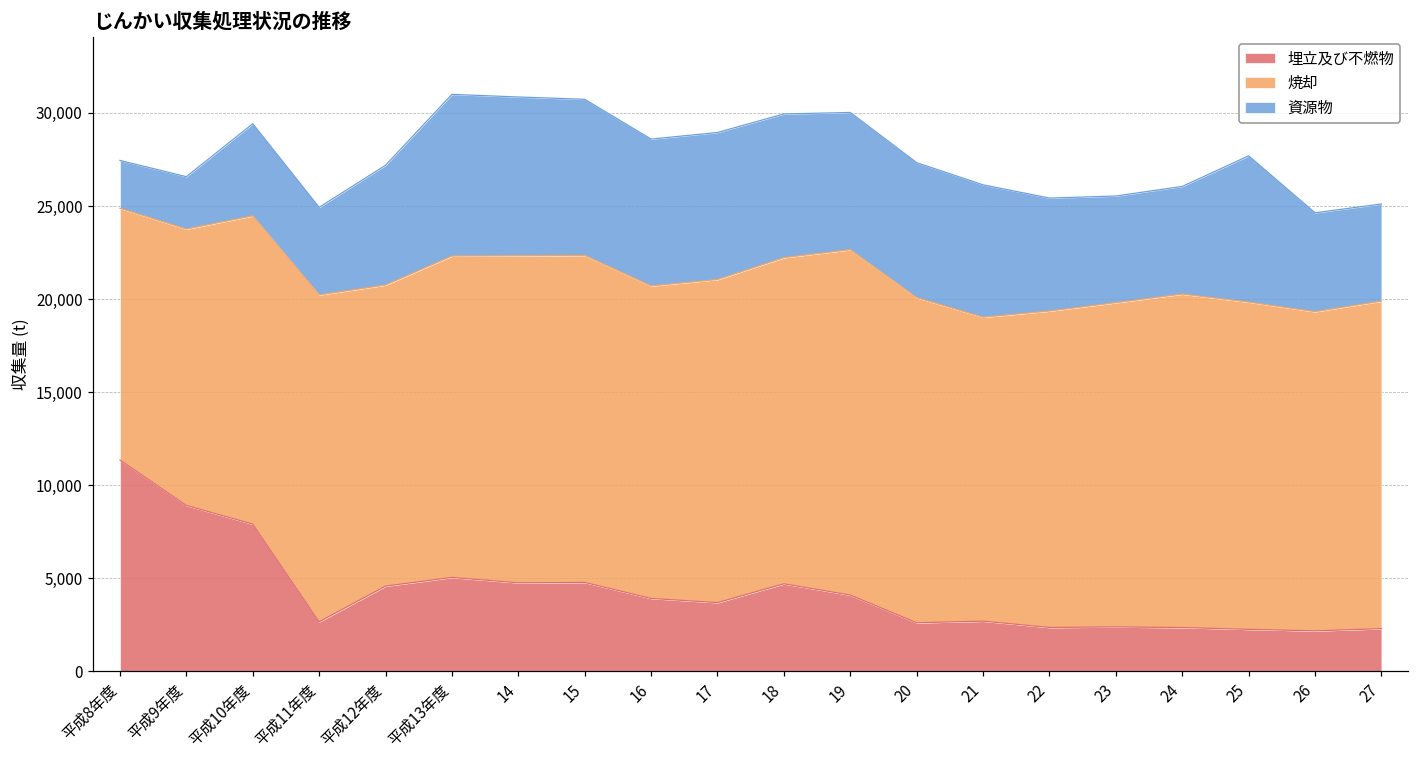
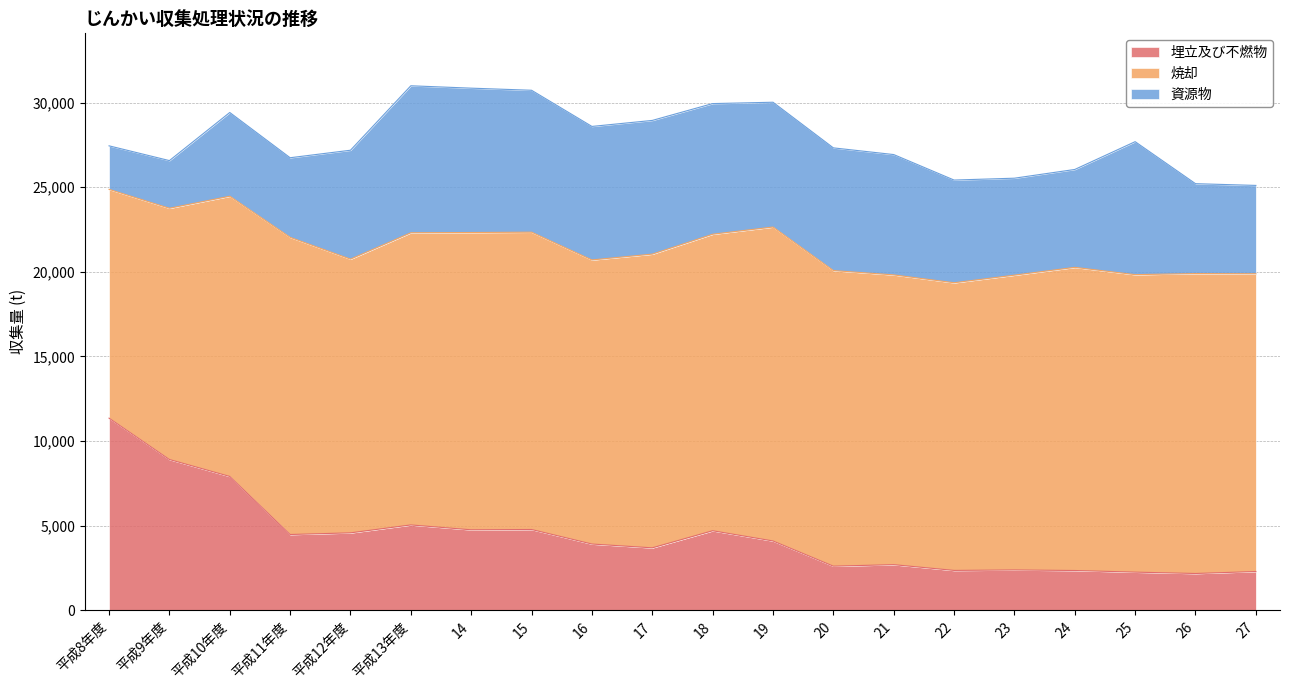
  {
    "埋立及び不燃物": {
      "平成8年度": "11,400",
      "平成9年度": "8,900",
      "平成10年度": "7,900",
-     "平成11年度": "2,700",
+     "平成11年度": "4,500",
      "平成12年度": "4,600",
      "平成13年度": "5,000",
      "14": "4,800",
      "15": "4,800",
      "16": "3,900",
      "17": "3,700",
      "18": "4,700",
      "19": "4,100",
      "20": "2,600",
      "21": "2,700",
      "22": "2,400",
      "23": "2,400",
      "24": "2,300",
      "25": "2,200",
      "26": "2,200",
      "27": "2,300"
    },
    "焼却": {
      "平成8年度": "13,500",
      "平成9年度": "14,900",
      "平成10年度": "16,600",
      "平成11年度": "17,600",
      "平成12年度": "16,200",
      "平成13年度": "17,300",
      "14": "17,600",
      "15": "17,600",
      "16": "16,800",
      "17": "17,400",
      "18": "17,500",
      "19": "18,600",
      "20": "17,500",
-     "21": "16,300",
+     "21": "17,100",
      "22": "17,000",
      "23": "17,400",
      "24": "17,900",
      "25": "17,600",
-     "26": "17,200",
+     "26": "17,700",
      "27": "17,600"
    },
    "資源物": {
      "平成8年度": "2,600",
      "平成9年度": "2,800",
      "平成10年度": "4,900",
      "平成11年度": "4,700",
      "平成12年度": "6,400",
      "平成13年度": "8,700",
      "14": "8,500",
      "15": "8,400",
      "16": "7,900",
      "17": "7,900",
      "18": "7,700",
      "19": "7,400",
      "20": "7,300",
      "21": "7,100",
      "22": "6,100",
      "23": "5,700",
      "24": "5,800",
      "25": "7,900",
      "26": "5,300",
      "27": "5,200"
    }
  }
